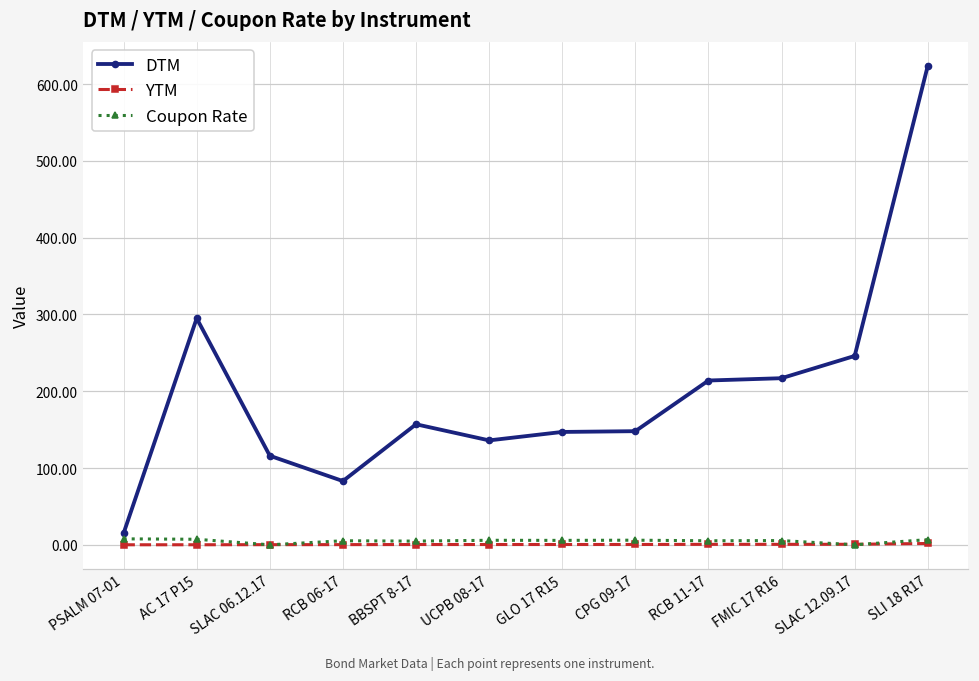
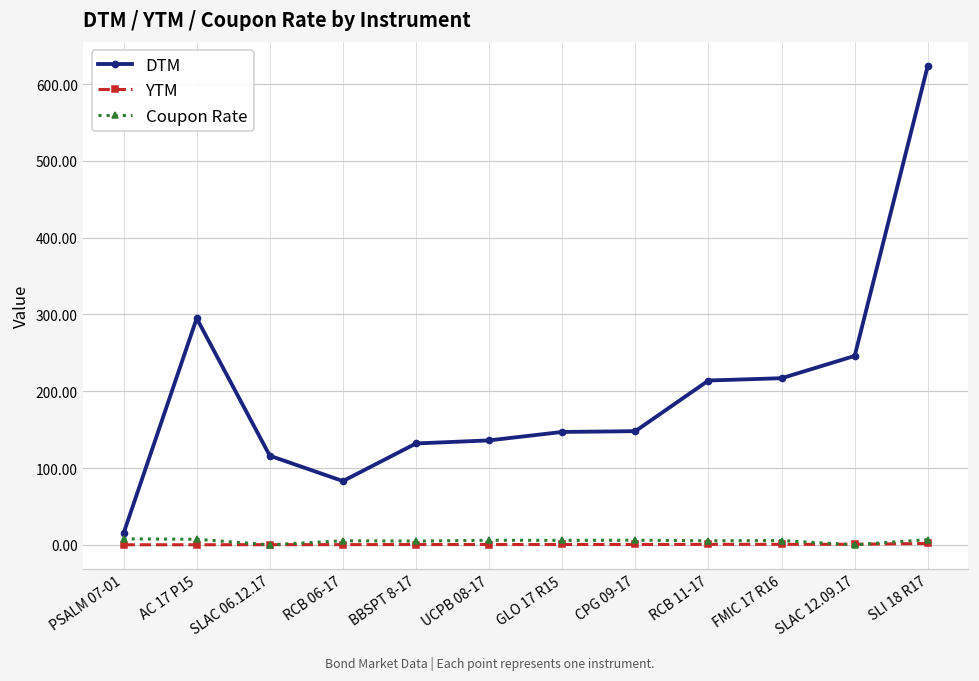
  {
    "DTM": {
      "PSALM 07-01": 20,
      "AC 17 P15": 300,
      "SLAC 06.12.17": 120,
      "RCB 06-17": 80,
-     "BBSPT 8-17": 160,
+     "BBSPT 8-17": 130,
      "UCPB 08-17": 140,
      "GLO 17 R15": 150,
      "CPG 09-17": 150,
      "RCB 11-17": 210,
      "FMIC 17 R16": 220,
      "SLAC 12.09.17": 250,
      "SLI 18 R17": 620
    },
    "YTM": {
      "PSALM 07-01": 0,
      "AC 17 P15": 0,
      "RCB 06-17": 0,
      "BBSPT 8-17": 0,
      "UCPB 08-17": 0,
      "GLO 17 R15": 0,
      "CPG 09-17": 0,
      "RCB 11-17": 0,
      "FMIC 17 R16": 0,
      "SLI 18 R17": 0
    },
    "Coupon Rate": {
      "PSALM 07-01": 10,
      "AC 17 P15": 10,
      "RCB 06-17": 10,
      "BBSPT 8-17": 0,
      "UCPB 08-17": 10,
      "GLO 17 R15": 10,
      "CPG 09-17": 10,
      "RCB 11-17": 10,
      "FMIC 17 R16": 10,
      "SLI 18 R17": 10
    }
  }
